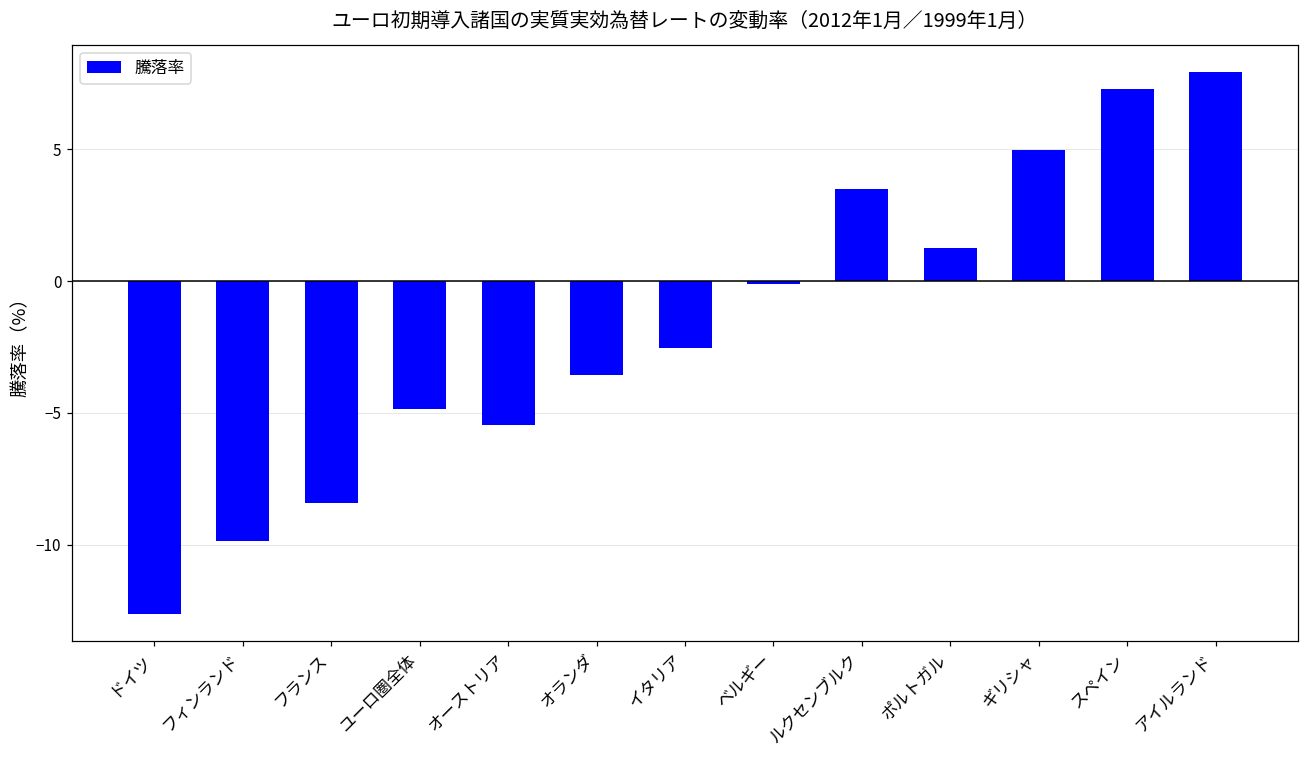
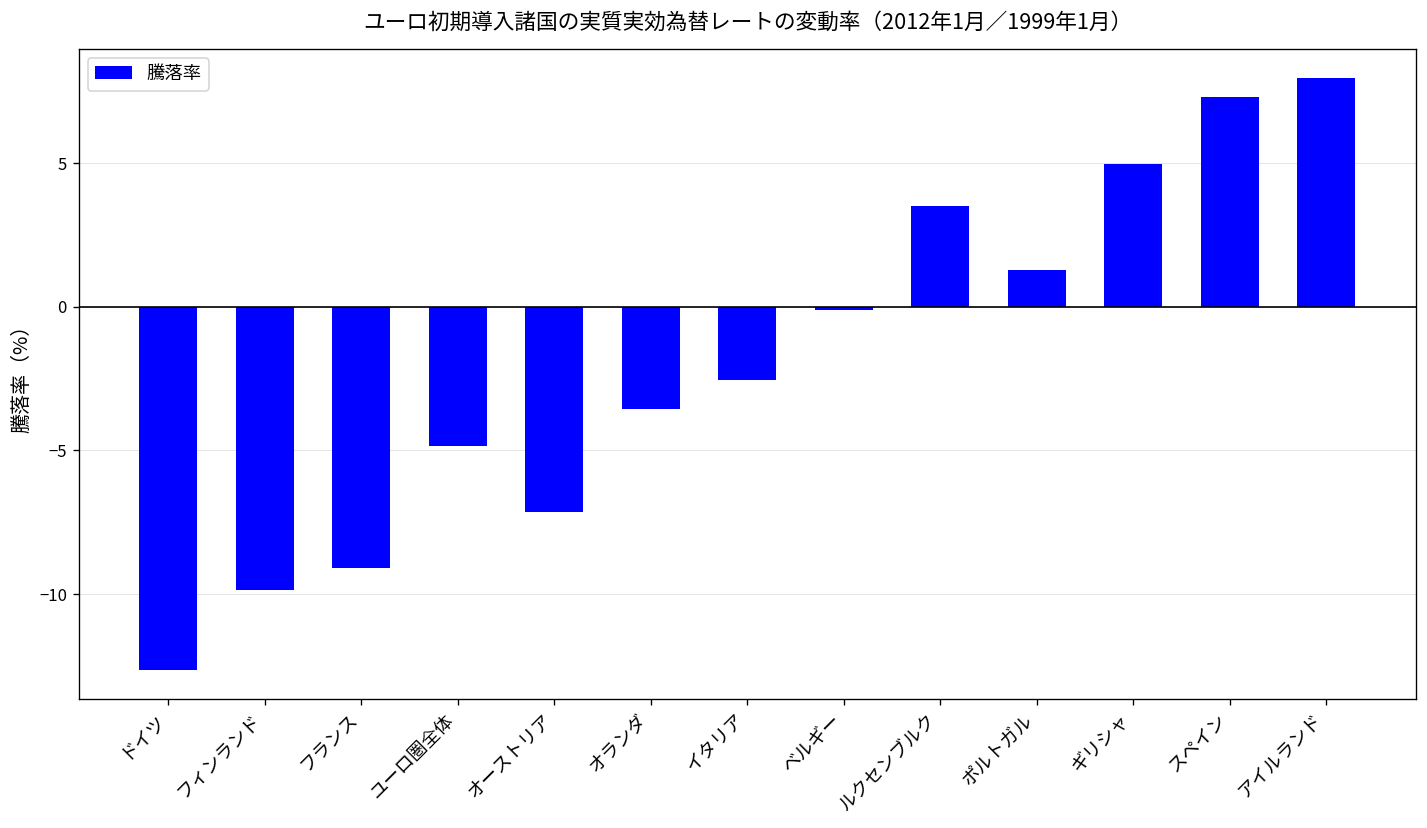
  {
    "ドイツ": -12.6,
    "フィンランド": -9.9,
-   "フランス": -8.4,
+   "フランス": -9.1,
    "ユーロ圏全体": -4.8,
-   "オーストリア": -5.5,
+   "オーストリア": -7.1,
    "オランダ": -3.6,
    "イタリア": -2.6,
    "ルクセンブルク": 3.5,
    "ポルトガル": 1.3,
    "ギリシャ": 5.0,
    "スペイン": 7.3,
    "アイルランド": 7.9
  }
